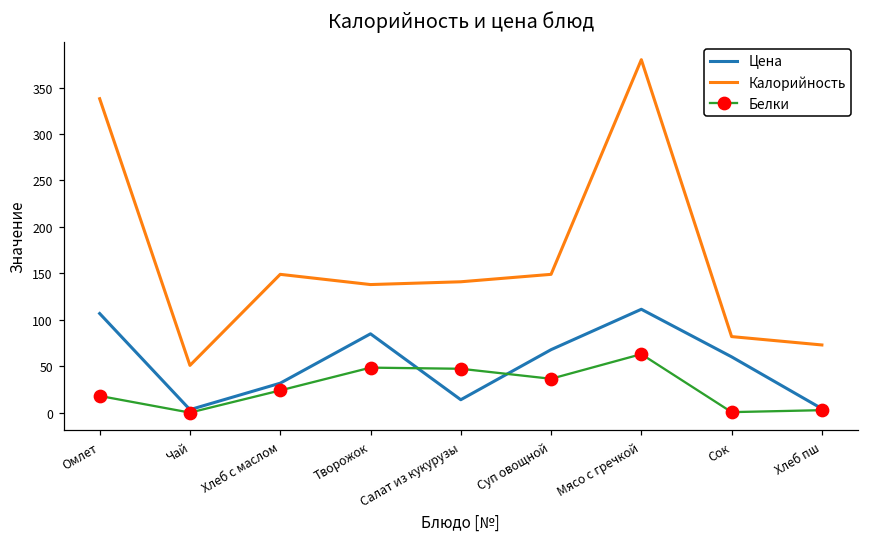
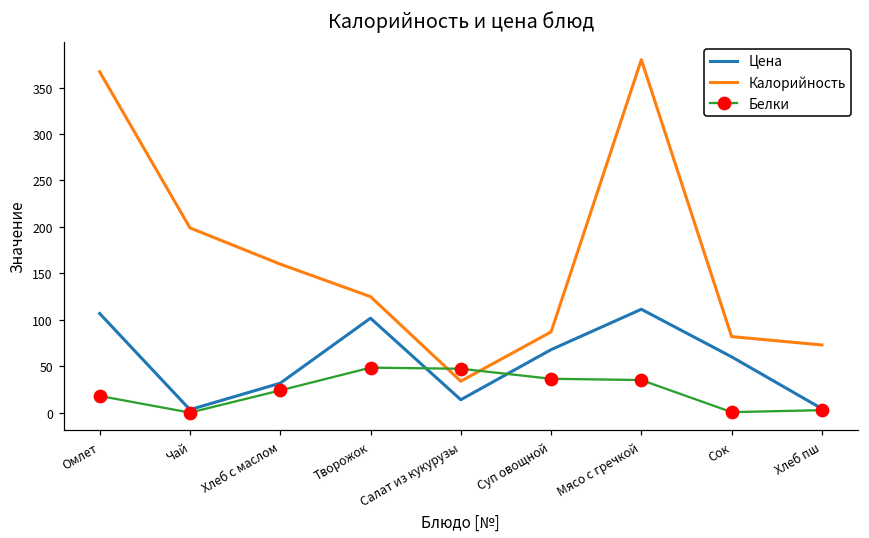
  {
    "Цена": {
      "Омлет": 110,
      "Чай": 0,
      "Хлеб с маслом": 30,
-     "Творожок": 90,
+     "Творожок": 100,
      "Салат из кукурузы": 10,
      "Суп овощной": 70,
      "Мясо с гречкой": 110,
      "Сок": 60
    },
    "Калорийность": {
-     "Омлет": 340,
-     "Чай": 50,
-     "Хлеб с маслом": 150,
-     "Творожок": 140,
-     "Салат из кукурузы": 140,
-     "Суп овощной": 150,
+     "Омлет": 370,
+     "Чай": 200,
+     "Хлеб с маслом": 160,
+     "Творожок": 130,
+     "Салат из кукурузы": 30,
+     "Суп овощной": 90,
      "Мясо с гречкой": 380,
      "Сок": 80,
      "Хлеб пш": 70
    },
    "Белки": {
      "Омлет": 20,
      "Чай": 0,
      "Хлеб с маслом": 20,
      "Творожок": 50,
      "Салат из кукурузы": 50,
      "Суп овощной": 40,
-     "Мясо с гречкой": 60,
+     "Мясо с гречкой": 40,
      "Сок": 0
    }
  }
